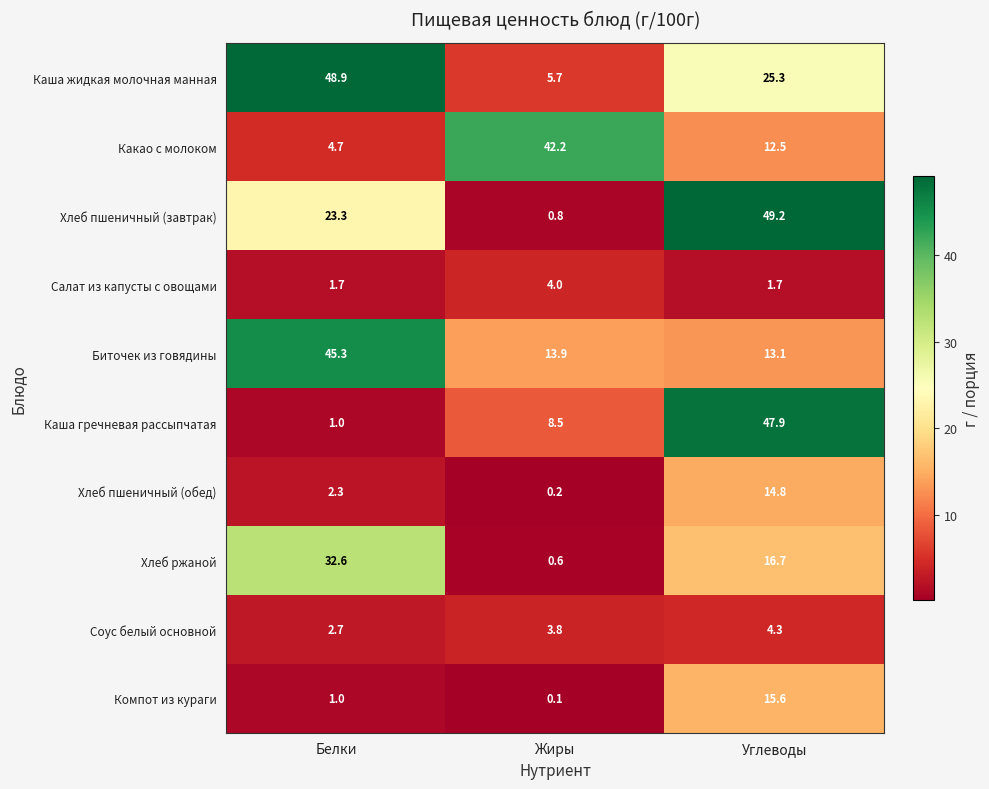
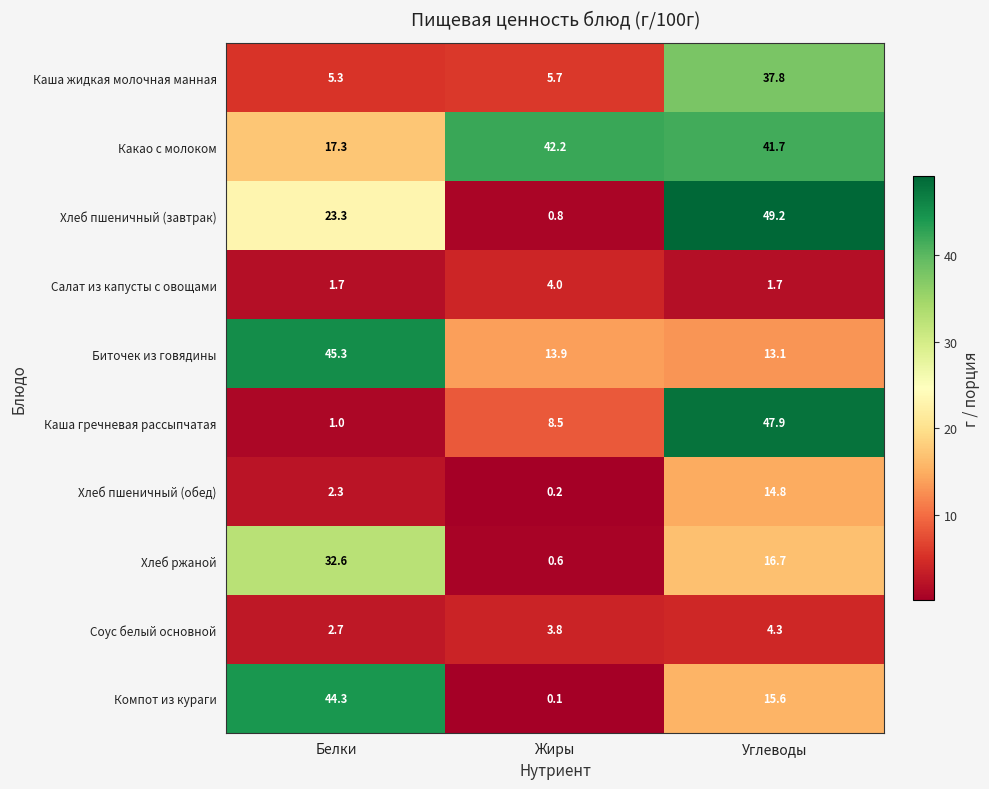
  {
    "Каша жидкая молочная манная": {
-     "Белки": 48.9,
+     "Белки": 5.3,
      "Жиры": 5.7,
-     "Углеводы": 25.3
+     "Углеводы": 37.8
    },
    "Какао с молоком": {
-     "Белки": 4.7,
+     "Белки": 17.3,
      "Жиры": 42.2,
-     "Углеводы": 12.5
+     "Углеводы": 41.7
    },
    "Хлеб пшеничный (завтрак)": {
      "Белки": 23.3,
      "Жиры": 0.8,
      "Углеводы": 49.2
    },
    "Салат из капусты с овощами": {
      "Белки": 1.7,
      "Жиры": 4.0,
      "Углеводы": 1.7
    },
    "Биточек из говядины": {
      "Белки": 45.3,
      "Жиры": 13.9,
      "Углеводы": 13.1
    },
    "Каша гречневая рассыпчатая": {
      "Белки": 1.0,
      "Жиры": 8.5,
      "Углеводы": 47.9
    },
    "Хлеб пшеничный (обед)": {
      "Белки": 2.3,
      "Жиры": 0.2,
      "Углеводы": 14.8
    },
    "Хлеб ржаной": {
      "Белки": 32.6,
      "Жиры": 0.6,
      "Углеводы": 16.7
    },
    "Соус белый основной": {
      "Белки": 2.7,
      "Жиры": 3.8,
      "Углеводы": 4.3
    },
    "Компот из кураги": {
-     "Белки": 1.0,
+     "Белки": 44.3,
      "Жиры": 0.1,
      "Углеводы": 15.6
    }
  }
